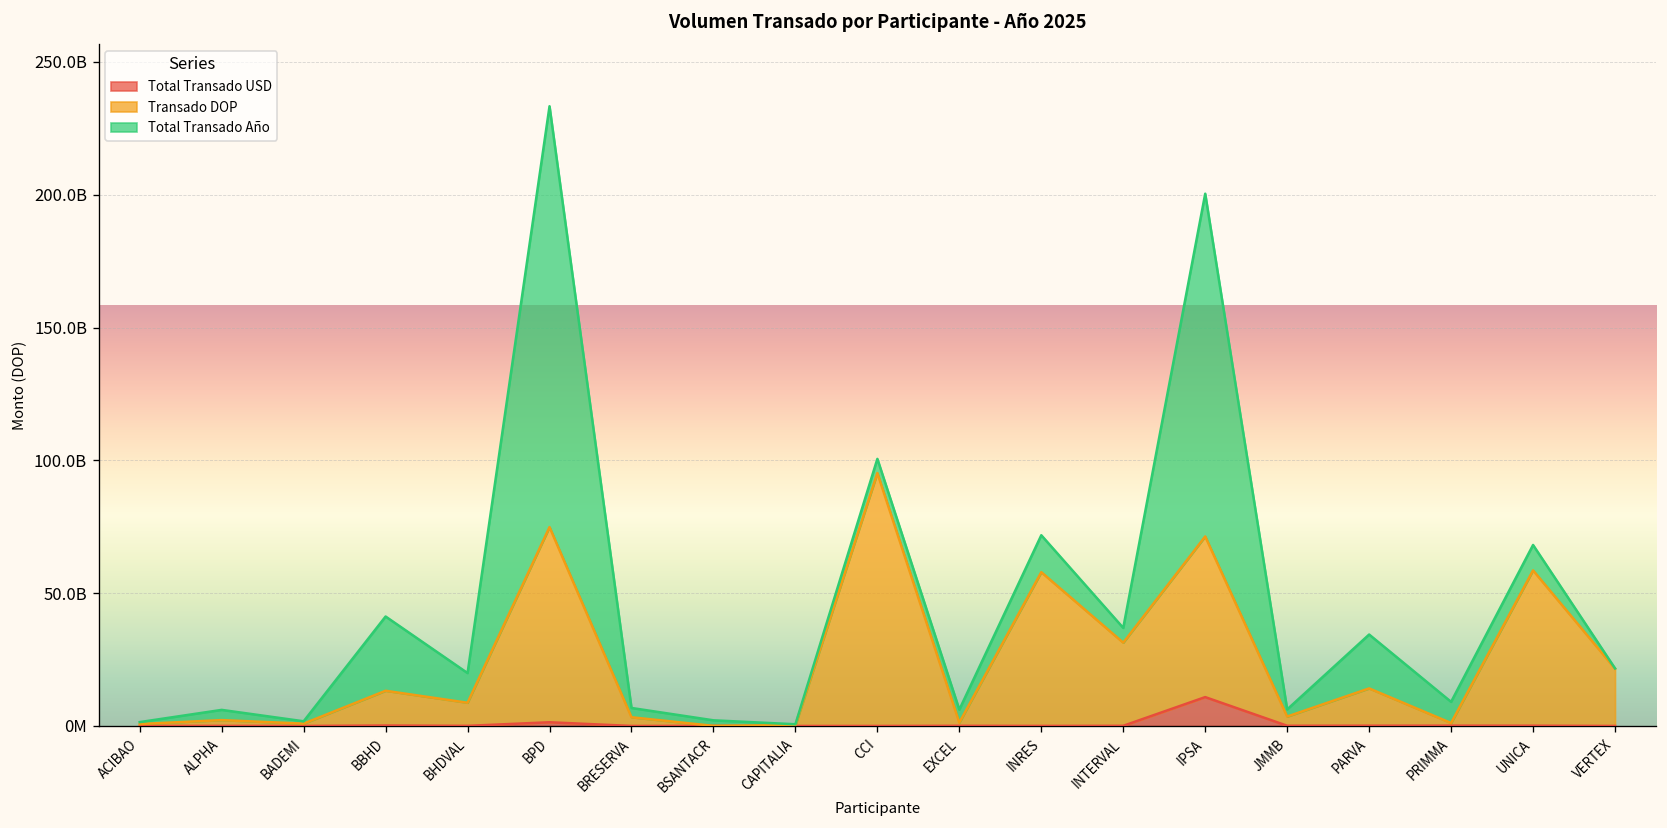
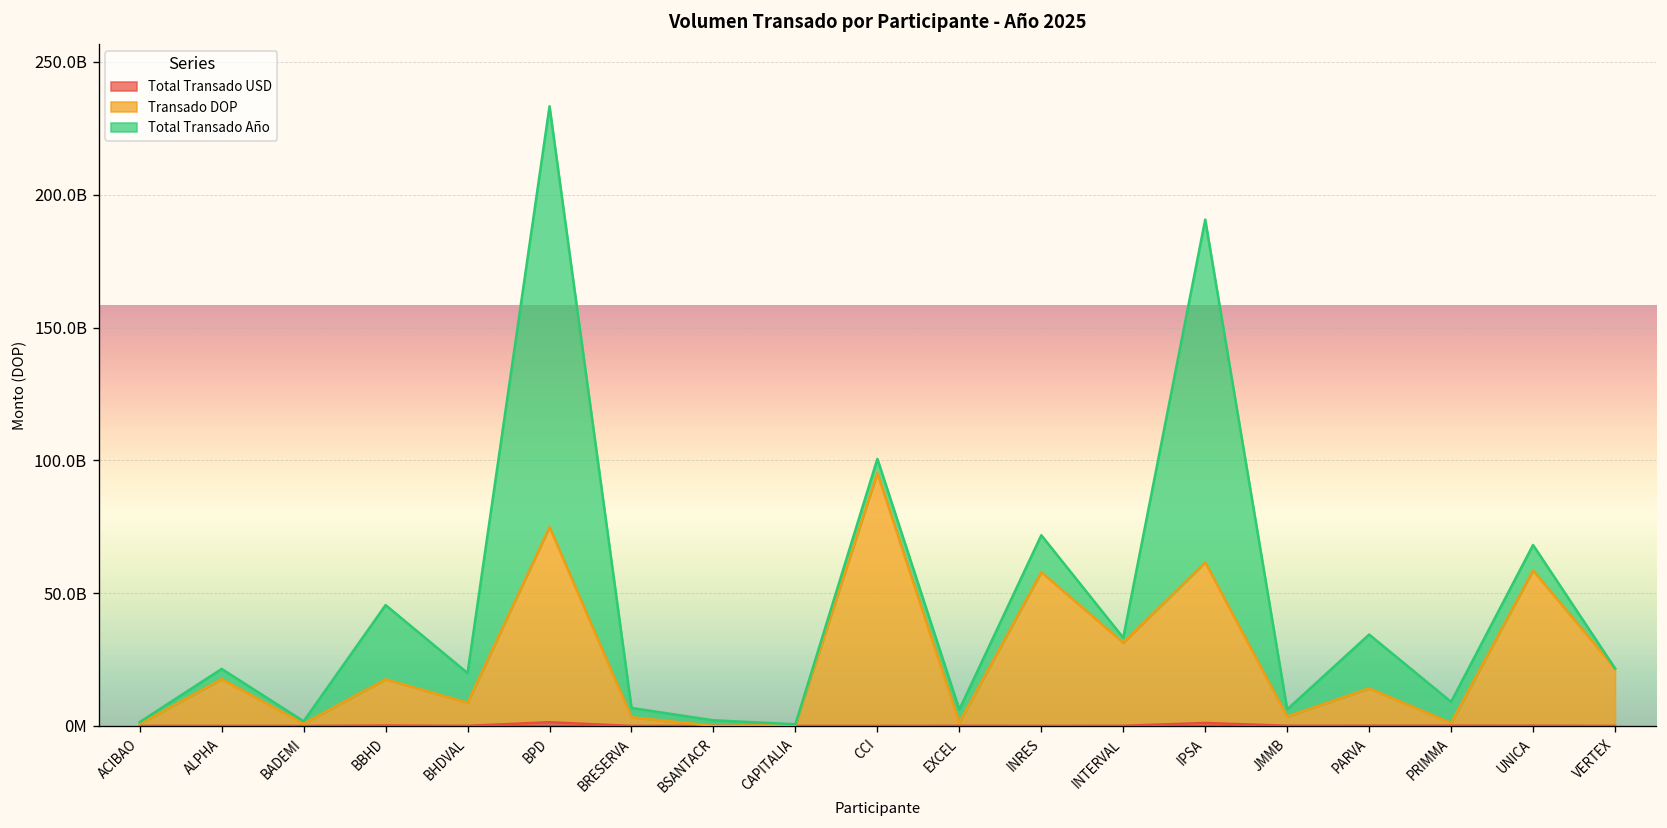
  {
    "Total Transado USD": {
      "ALPHA": 0,
      "BBHD": 0,
      "BHDVAL": 0,
      "BPD": 1000000000,
      "BRESERVA": 0,
      "CCI": 0,
      "EXCEL": 0,
      "INRES": 0,
      "INTERVAL": 0,
-     "IPSA": 11000000000,
+     "IPSA": 1000000000,
      "JMMB": 0,
      "PARVA": 0,
      "UNICA": 0,
      "VERTEX": 0
    },
    "Transado DOP": {
-     "ALPHA": 2000000000,
-     "BBHD": 13000000000,
+     "ALPHA": 18000000000,
+     "BBHD": 17000000000,
      "BHDVAL": 9000000000,
      "BPD": 73000000000,
      "BRESERVA": 3000000000,
      "CCI": 95000000000,
      "EXCEL": 1000000000,
      "INRES": 58000000000,
      "INTERVAL": 31000000000,
      "IPSA": 60000000000,
      "JMMB": 3000000000,
      "PARVA": 14000000000,
      "UNICA": 58000000000
    },
    "Total Transado Año": {
      "ALPHA": 4000000000,
      "BBHD": 28000000000,
      "BHDVAL": 11000000000,
      "BPD": 158000000000,
      "BRESERVA": 3000000000,
      "BSANTACR": 2000000000,
      "CCI": 5000000000,
      "EXCEL": 5000000000,
      "INRES": 14000000000,
-     "INTERVAL": 6000000000,
+     "INTERVAL": 2000000000,
      "IPSA": 129000000000,
      "JMMB": 3000000000,
      "PARVA": 20000000000,
      "PRIMMA": 8000000000,
      "UNICA": 10000000000
    }
  }
